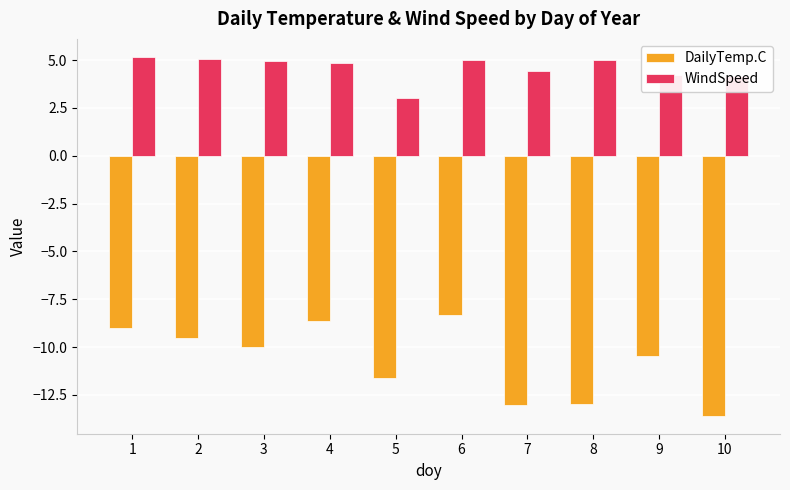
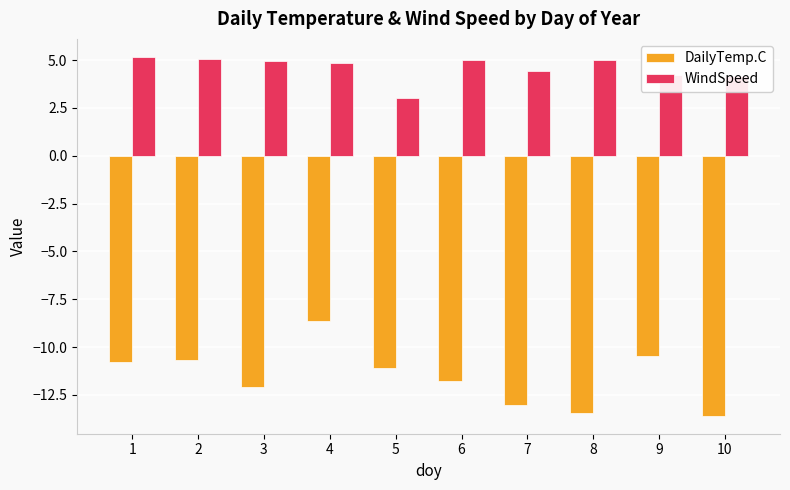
  {
    "DailyTemp.C": {
-     "1": -9.0,
-     "2": -9.5,
-     "3": -10.0,
+     "1": -10.8,
+     "2": -10.7,
+     "3": -12.1,
      "4": -8.6,
-     "5": -11.6,
-     "6": -8.3,
+     "5": -11.1,
+     "6": -11.8,
      "7": -13.0,
-     "8": -13.0,
+     "8": -13.4,
      "9": -10.5,
      "10": -13.6
    },
    "WindSpeed": {
      "1": 5.2,
      "2": 5.1,
      "3": 5.0,
      "4": 4.8,
      "5": 3.0,
      "6": 5.0,
      "7": 4.4,
      "8": 5.0
    }
  }
